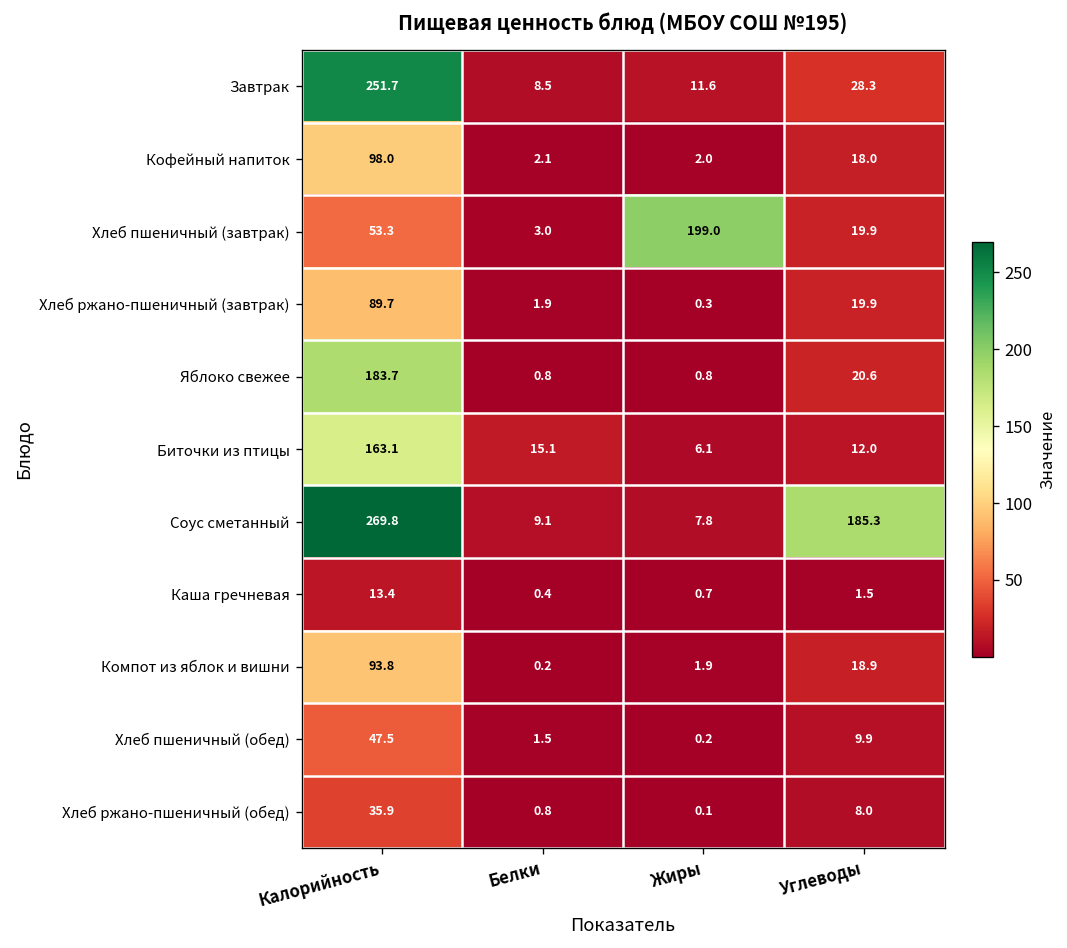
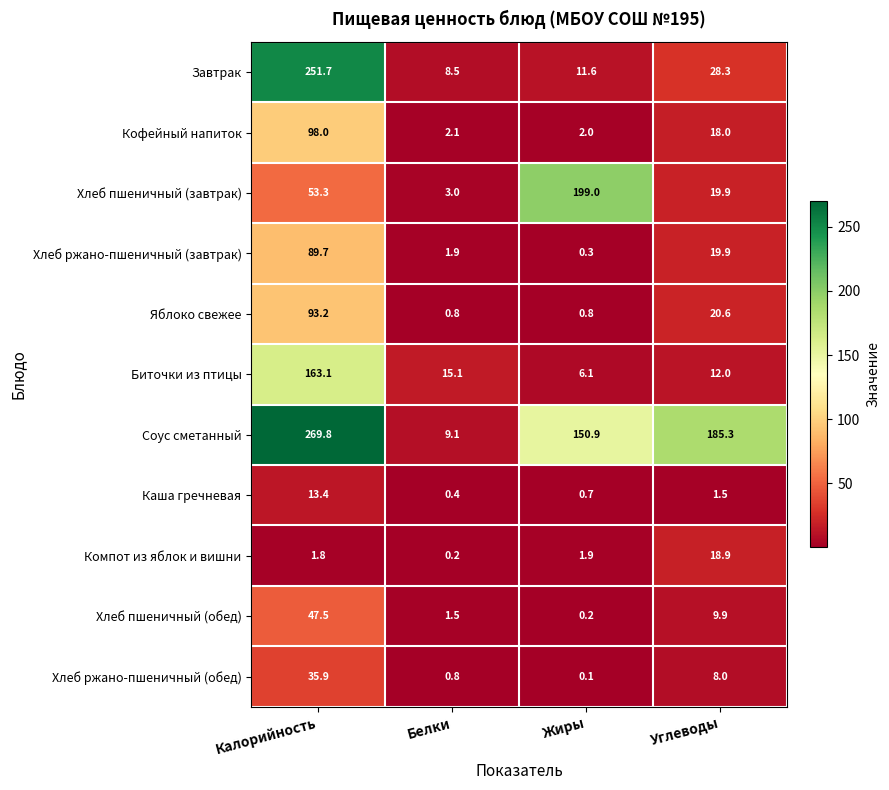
  {
    "Завтрак": {
      "Калорийность": 251.7,
      "Белки": 8.5,
      "Жиры": 11.6,
      "Углеводы": 28.3
    },
    "Кофейный напиток": {
      "Калорийность": 98.0,
      "Белки": 2.1,
      "Жиры": 2.0,
      "Углеводы": 18.0
    },
    "Хлеб пшеничный (завтрак)": {
      "Калорийность": 53.3,
      "Белки": 3.0,
      "Жиры": 199.0,
      "Углеводы": 19.9
    },
    "Хлеб ржано-пшеничный (завтрак)": {
      "Калорийность": 89.7,
      "Белки": 1.9,
      "Жиры": 0.3,
      "Углеводы": 19.9
    },
    "Яблоко свежее": {
-     "Калорийность": 183.7,
+     "Калорийность": 93.2,
      "Белки": 0.8,
      "Жиры": 0.8,
      "Углеводы": 20.6
    },
    "Биточки из птицы": {
      "Калорийность": 163.1,
      "Белки": 15.1,
      "Жиры": 6.1,
      "Углеводы": 12.0
    },
    "Соус сметанный": {
      "Калорийность": 269.8,
      "Белки": 9.1,
-     "Жиры": 7.8,
+     "Жиры": 150.9,
      "Углеводы": 185.3
    },
    "Каша гречневая": {
      "Калорийность": 13.4,
      "Белки": 0.4,
      "Жиры": 0.7,
      "Углеводы": 1.5
    },
    "Компот из яблок и вишни": {
-     "Калорийность": 93.8,
+     "Калорийность": 1.8,
      "Белки": 0.2,
      "Жиры": 1.9,
      "Углеводы": 18.9
    },
    "Хлеб пшеничный (обед)": {
      "Калорийность": 47.5,
      "Белки": 1.5,
      "Жиры": 0.2,
      "Углеводы": 9.9
    },
    "Хлеб ржано-пшеничный (обед)": {
      "Калорийность": 35.9,
      "Белки": 0.8,
      "Жиры": 0.1,
      "Углеводы": 8.0
    }
  }
